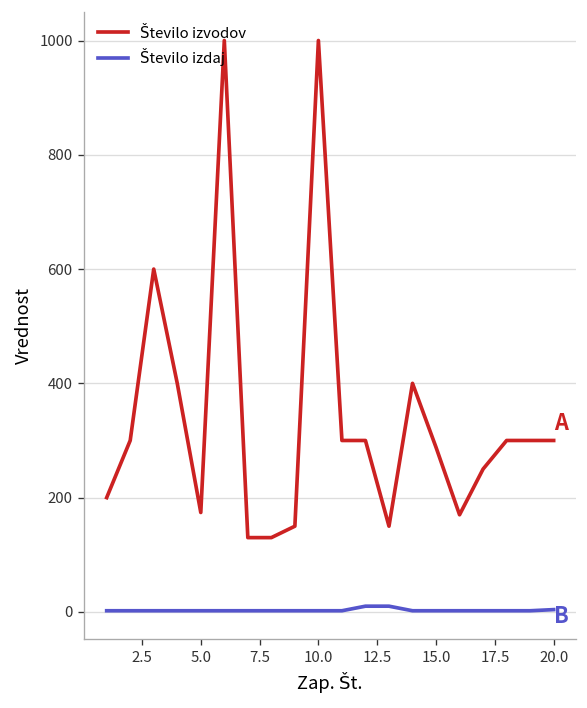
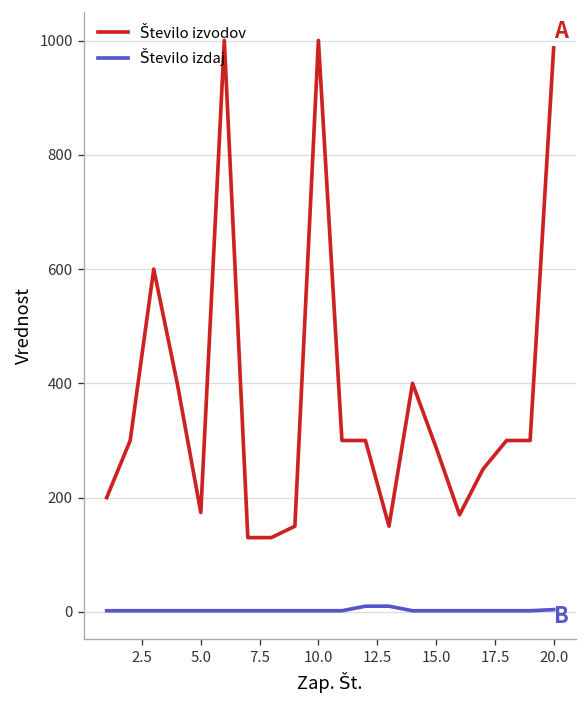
  {
    "Število izvodov": {
      "5.0": 170,
      "10.0": 1000,
      "15.0": 290,
-     "20.0": 300
+     "20.0": 990
    },
    "Število izdaj": {
      "5.0": 0,
      "10.0": 0,
      "15.0": 0,
      "20.0": 0
    }
  }
